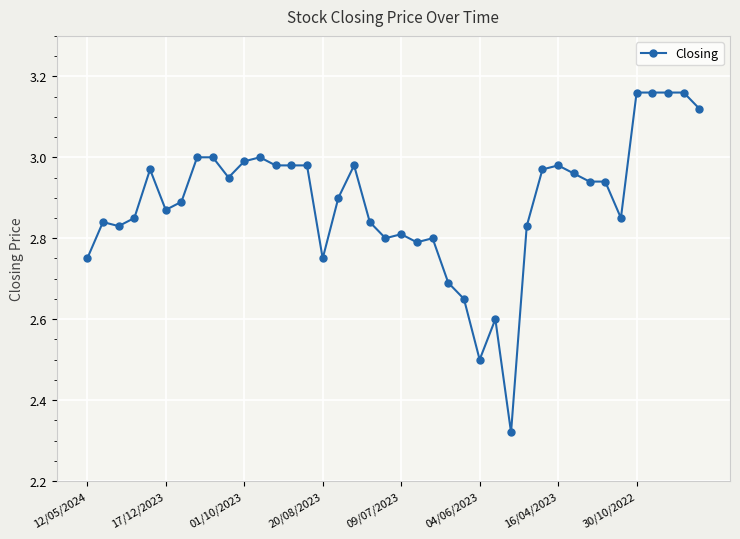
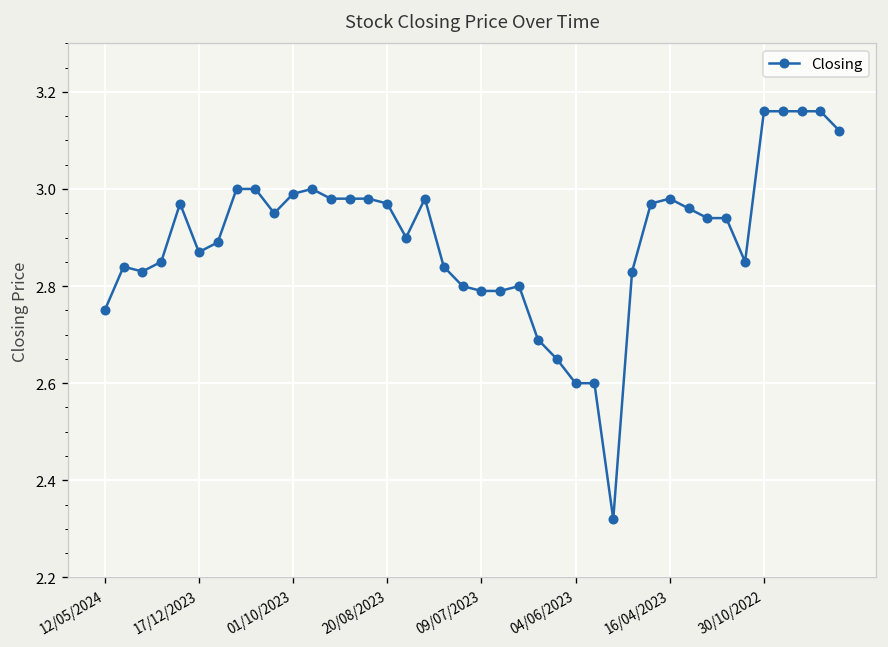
  {
    "12/05/2024": 2.75,
    "17/12/2023": 2.87,
    "01/10/2023": 2.99,
-   "20/08/2023": 2.75,
-   "09/07/2023": 2.81,
-   "04/06/2023": 2.5,
+   "20/08/2023": 2.97,
+   "09/07/2023": 2.79,
+   "04/06/2023": 2.6,
    "16/04/2023": 2.98,
    "30/10/2022": 3.16
  }
